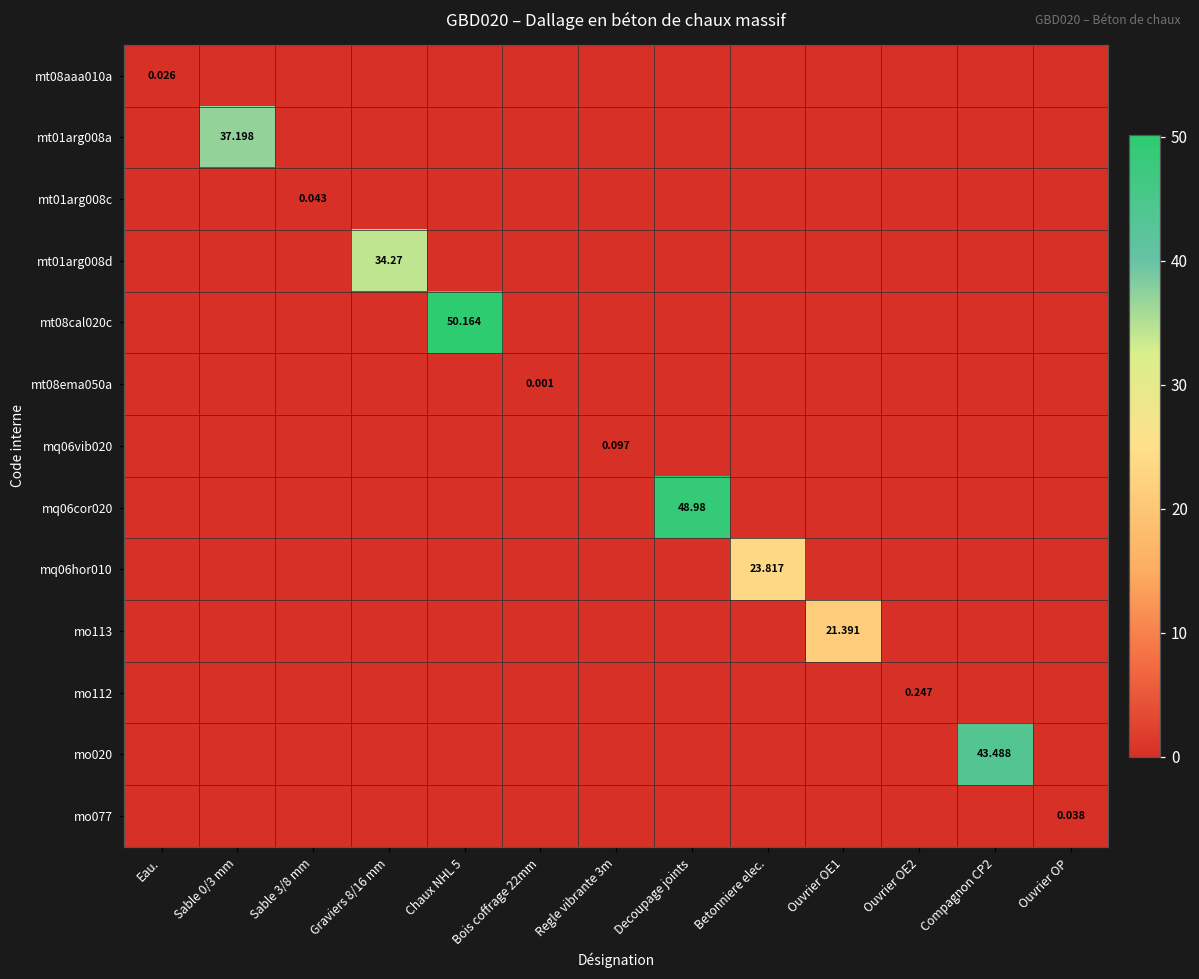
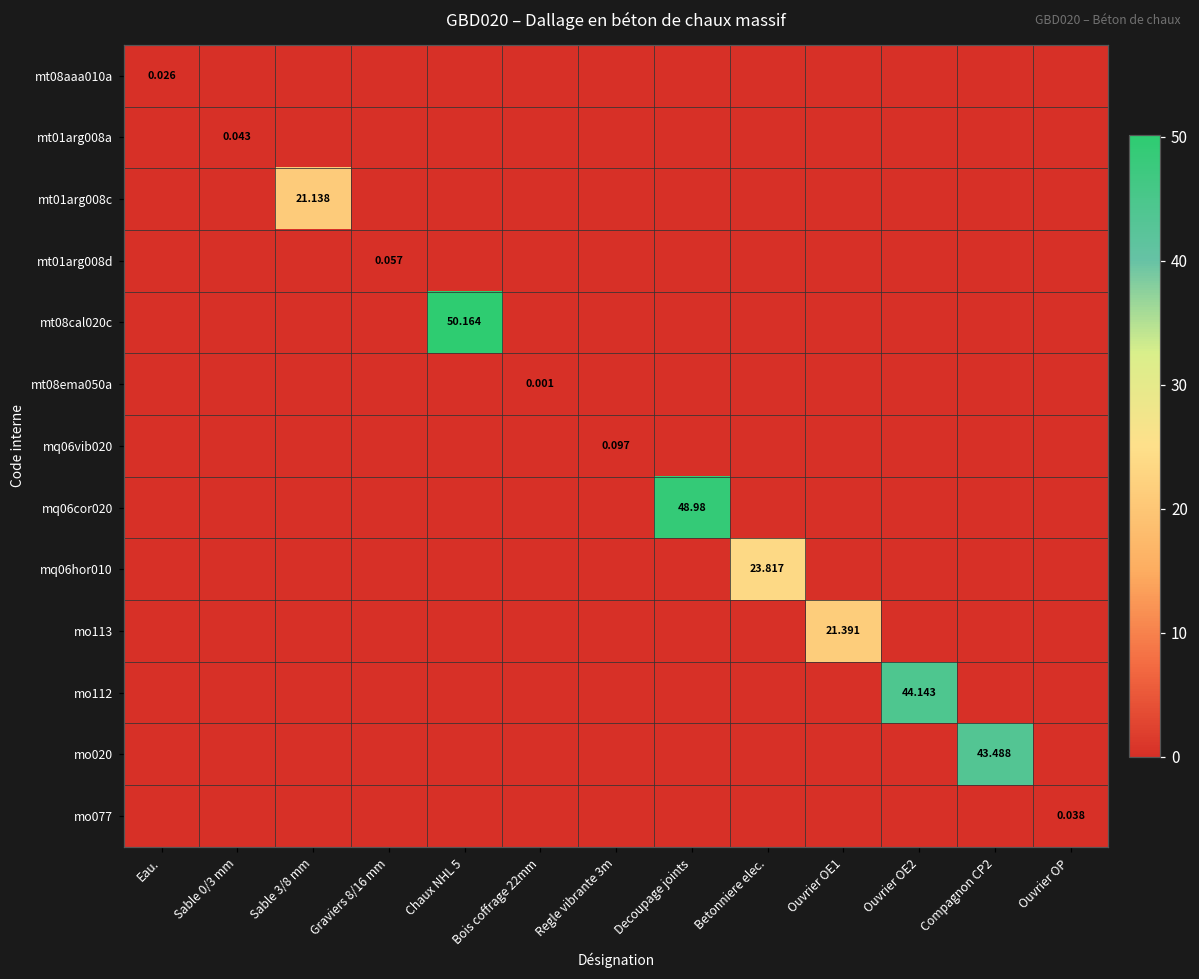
  {
    "mt08aaa010a": {
      "Eau.": 0.026
    },
    "mt01arg008a": {
-     "Sable 0/3 mm": 37.198
+     "Sable 0/3 mm": 0.043
    },
    "mt01arg008c": {
-     "Sable 3/8 mm": 0.043
+     "Sable 3/8 mm": 21.138
    },
    "mt01arg008d": {
-     "Graviers 8/16 mm": 34.27
+     "Graviers 8/16 mm": 0.057
    },
    "mt08cal020c": {
      "Chaux NHL 5": 50.164
    },
    "mt08ema050a": {
      "Bois coffrage 22mm": 0.001
    },
    "mq06vib020": {
      "Regle vibrante 3m": 0.097
    },
    "mq06cor020": {
      "Decoupage joints": 48.98
    },
    "mq06hor010": {
      "Betonniere elec.": 23.817
    },
    "mo113": {
      "Ouvrier OE1": 21.391
    },
    "mo112": {
-     "Ouvrier OE2": 0.247
+     "Ouvrier OE2": 44.143
    },
    "mo020": {
      "Compagnon CP2": 43.488
    },
    "mo077": {
      "Ouvrier OP": 0.038
    }
  }
